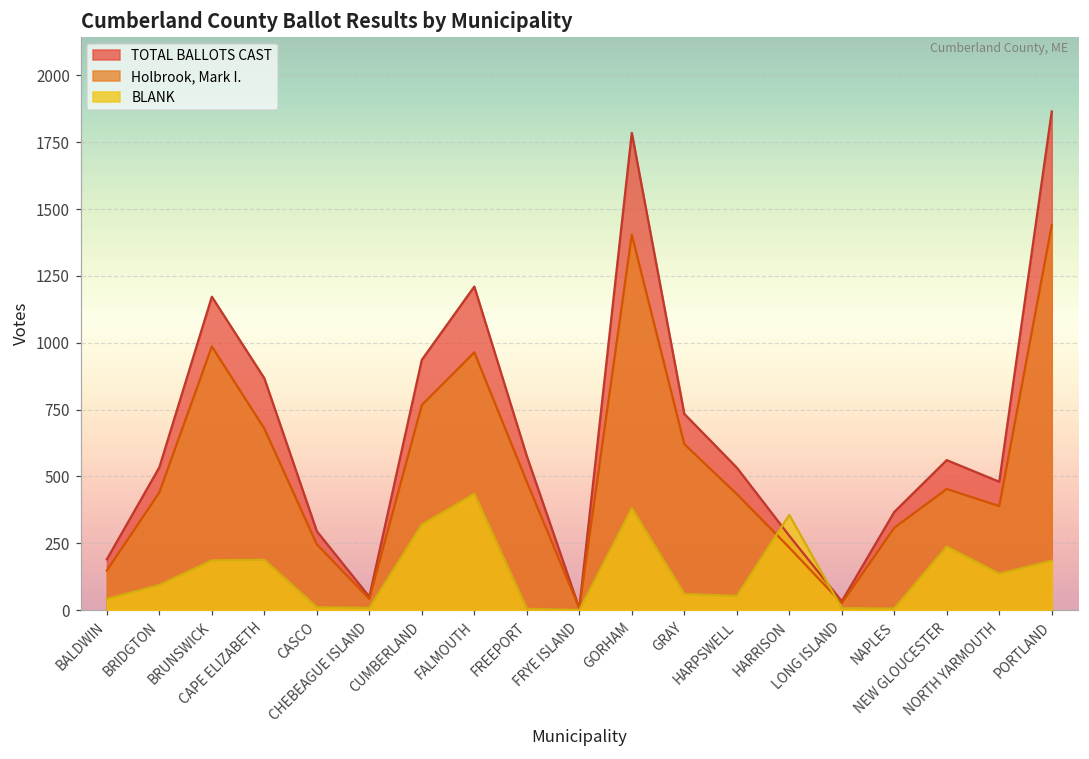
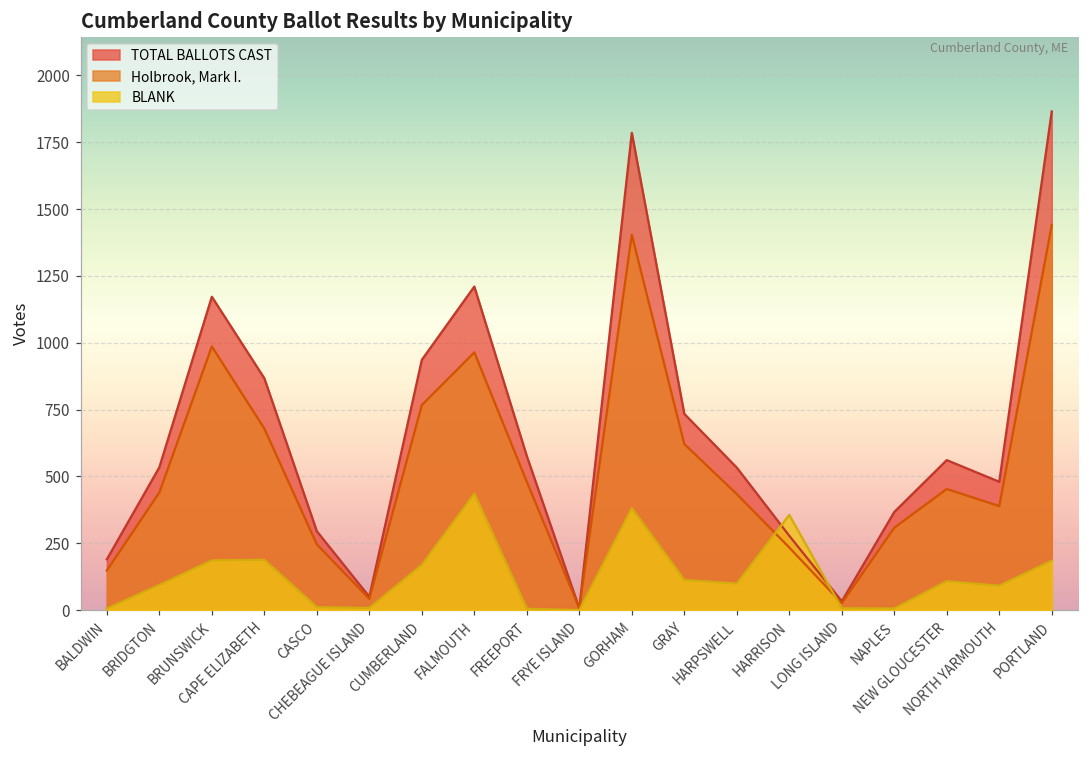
  {
    "BLANK": {
-     "BALDWIN": 40,
+     "BALDWIN": 10,
      "BRIDGTON": 90,
      "BRUNSWICK": 190,
      "CAPE ELIZABETH": 190,
      "CASCO": 10,
      "CHEBEAGUE ISLAND": 10,
-     "CUMBERLAND": 320,
+     "CUMBERLAND": 170,
      "FALMOUTH": 440,
      "FREEPORT": 10,
      "GORHAM": 380,
-     "GRAY": 60,
-     "HARPSWELL": 50,
+     "GRAY": 110,
+     "HARPSWELL": 100,
      "HARRISON": 360,
      "LONG ISLAND": 10,
      "NAPLES": 10,
-     "NEW GLOUCESTER": 240,
-     "NORTH YARMOUTH": 140,
+     "NEW GLOUCESTER": 110,
+     "NORTH YARMOUTH": 90,
      "PORTLAND": 190
    }
  }
